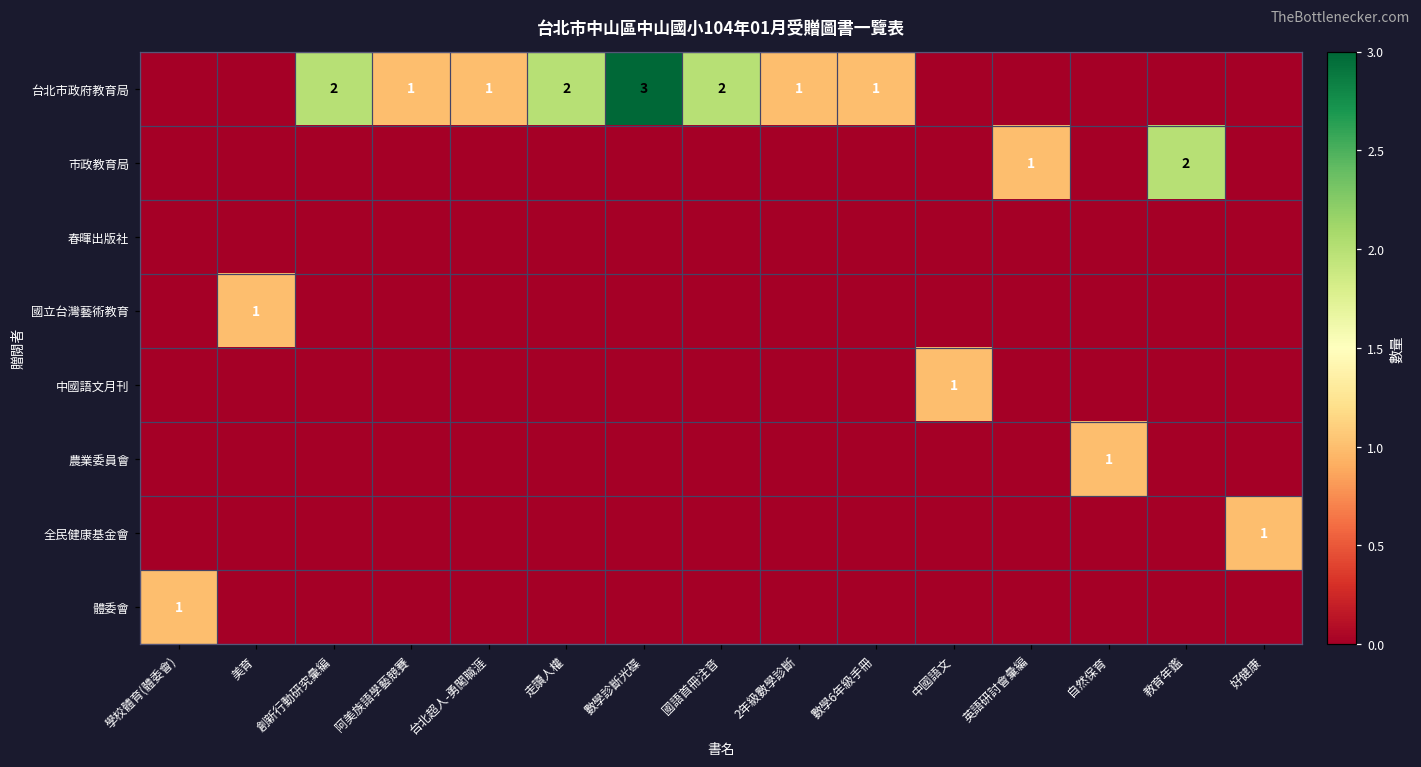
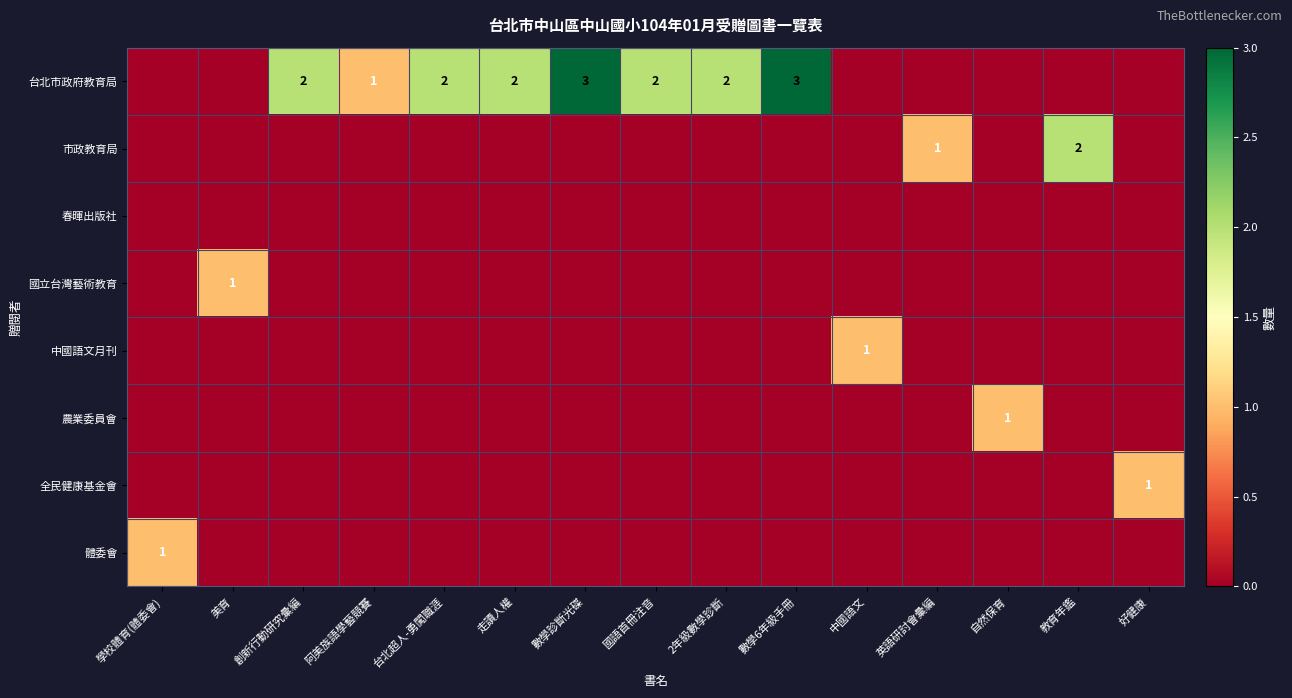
  {
    "台北市政府教育局": {
      "創新行動研究彙編": 2,
      "阿美族語學藝競賽": 1,
-     "台北超人-勇闖職涯": 1,
+     "台北超人-勇闖職涯": 2,
      "走讀人權": 2,
      "數學診斷光碟": 3,
      "國語首冊注音": 2,
-     "2年級數學診斷": 1,
-     "數學6年級手冊": 1
+     "2年級數學診斷": 2,
+     "數學6年級手冊": 3
    },
    "市政教育局": {
      "英語研討會彙編": 1,
      "教育年鑑": 2
    },
    "國立台灣藝術教育": {
      "美育": 1
    },
    "中國語文月刊": {
      "中國語文": 1
    },
    "農業委員會": {
      "自然保育": 1
    },
    "全民健康基金會": {
      "好健康": 1
    },
    "體委會": {
      "學校體育(體委會)": 1
    }
  }
